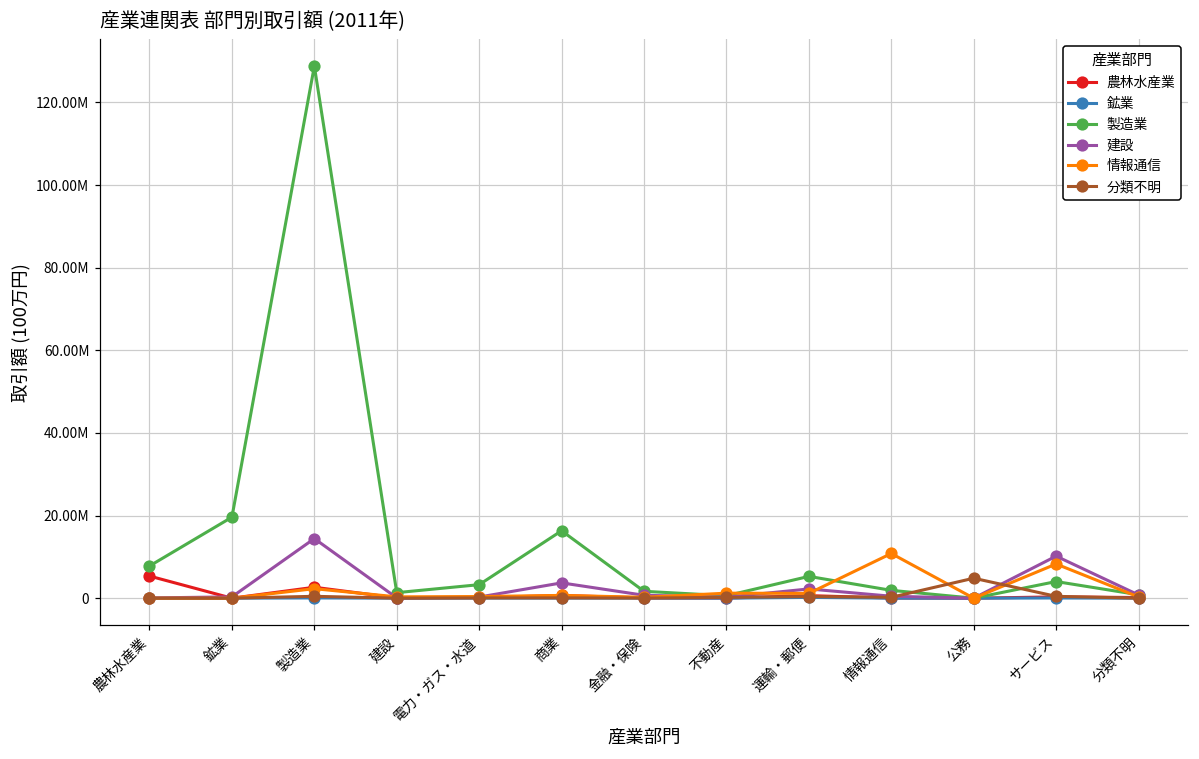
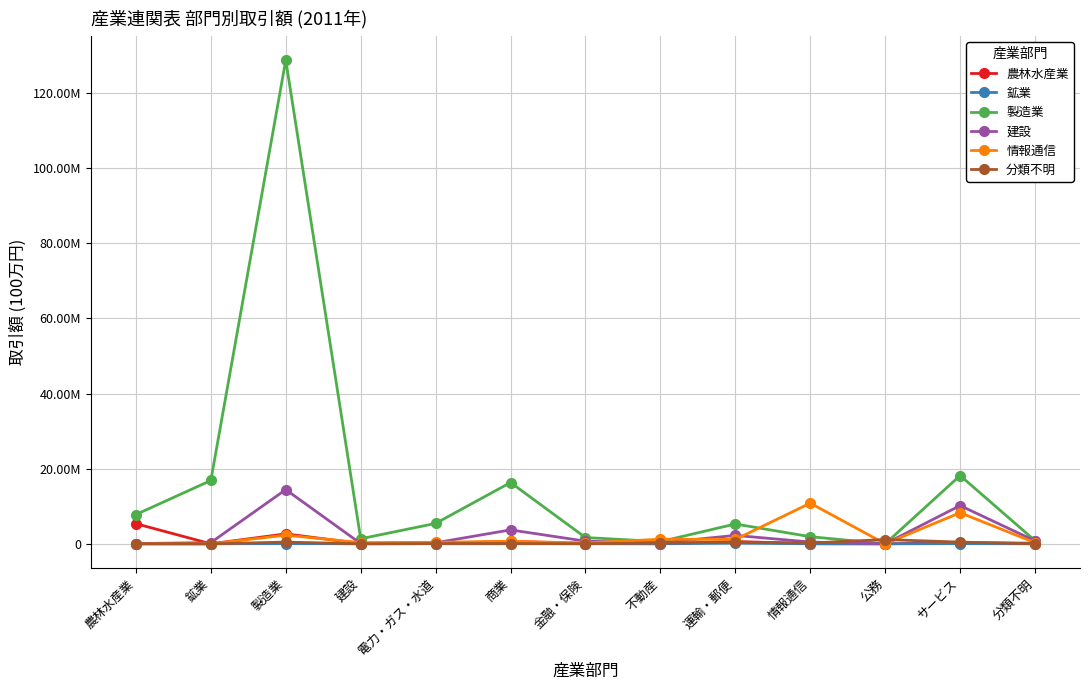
  {
    "農林水産業": {
      "農林水産業": 5000000
    },
    "製造業": {
      "農林水産業": 8000000,
-     "鉱業": 20000000,
+     "鉱業": 17000000,
      "製造業": 129000000,
      "建設": 1000000,
-     "電力・ガス・水道": 3000000,
+     "電力・ガス・水道": 5000000,
      "商業": 16000000,
      "金融・保険": 2000000,
      "運輸・郵便": 5000000,
      "情報通信": 2000000,
-     "サービス": 4000000
+     "サービス": 18000000
    },
    "建設": {
      "製造業": 14000000,
      "商業": 4000000,
      "運輸・郵便": 2000000,
      "サービス": 10000000
    },
    "情報通信": {
      "情報通信": 11000000,
      "サービス": 8000000
    },
    "分類不明": {
-     "公務": 5000000
+     "公務": 1000000
    }
  }
